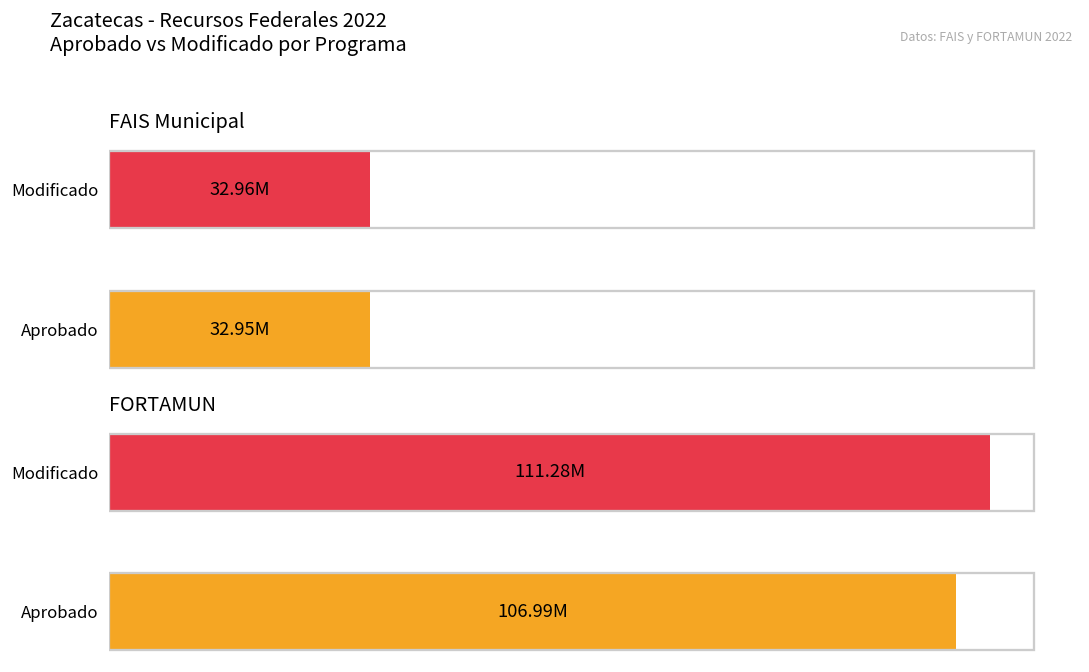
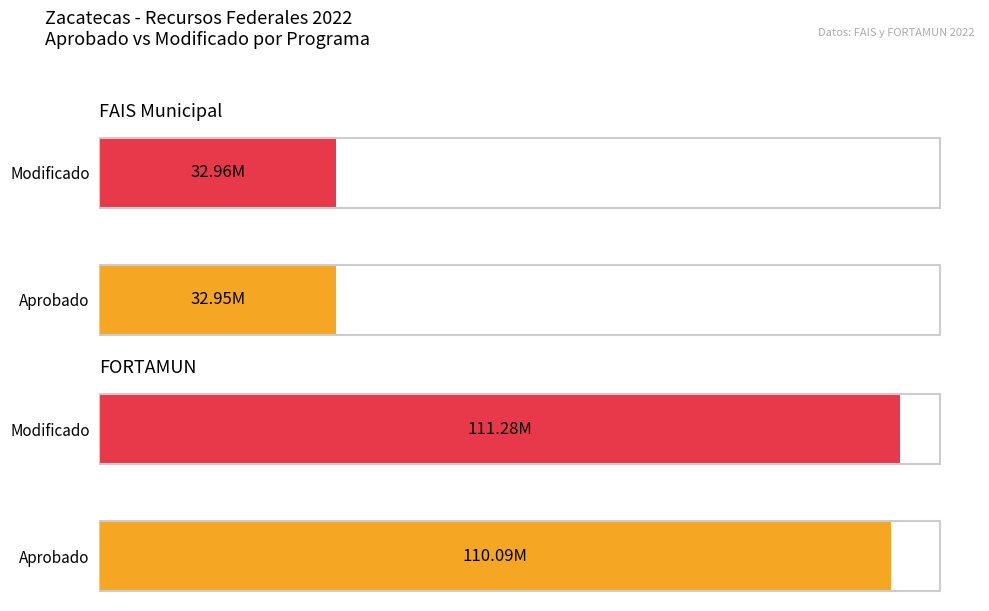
  {
    "FAIS Municipal": {
      "Modificado": "32.96M",
      "Aprobado": "32.95M"
    },
    "FORTAMUN": {
      "Modificado": "111.28M",
-     "Aprobado": "106.99M"
+     "Aprobado": "110.09M"
    }
  }
